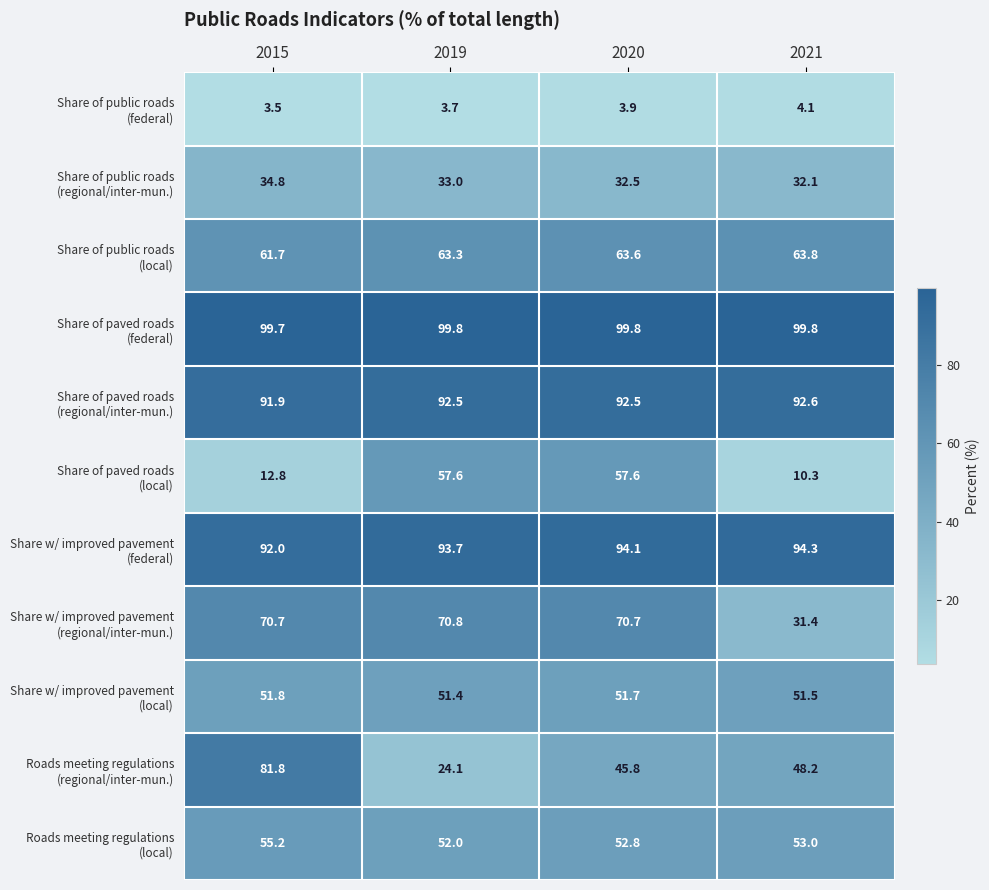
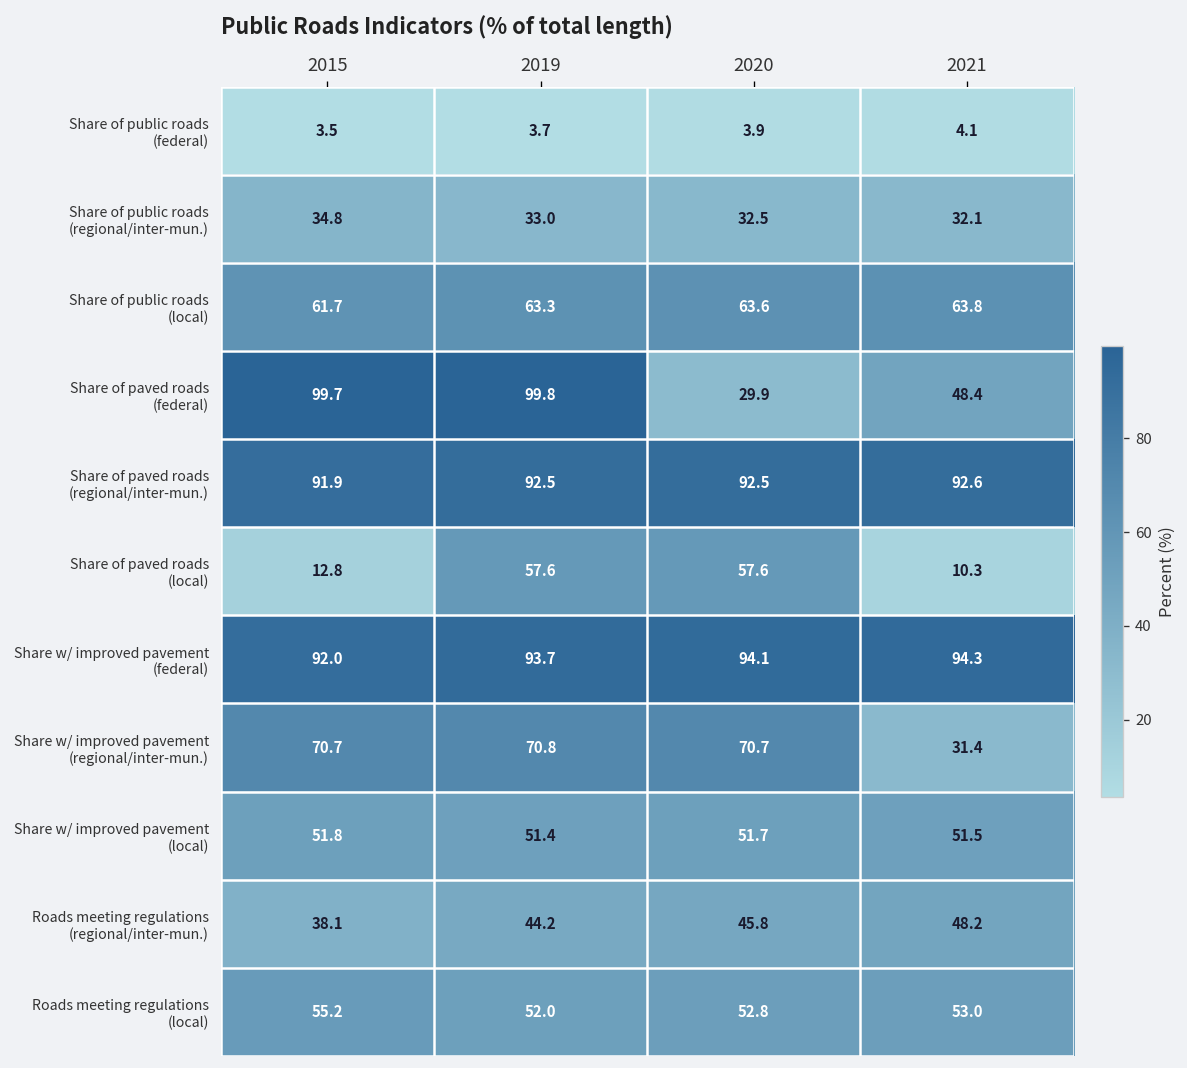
  {
    "Share of public roads (federal)": {
      "2015": 3.5,
      "2019": 3.7,
      "2020": 3.9,
      "2021": 4.1
    },
    "Share of public roads (regional/inter-mun.)": {
      "2015": 34.8,
      "2019": 33.0,
      "2020": 32.5,
      "2021": 32.1
    },
    "Share of public roads (local)": {
      "2015": 61.7,
      "2019": 63.3,
      "2020": 63.6,
      "2021": 63.8
    },
    "Share of paved roads (federal)": {
      "2015": 99.7,
      "2019": 99.8,
-     "2020": 99.8,
-     "2021": 99.8
+     "2020": 29.9,
+     "2021": 48.4
    },
    "Share of paved roads (regional/inter-mun.)": {
      "2015": 91.9,
      "2019": 92.5,
      "2020": 92.5,
      "2021": 92.6
    },
    "Share of paved roads (local)": {
      "2015": 12.8,
      "2019": 57.6,
      "2020": 57.6,
      "2021": 10.3
    },
    "Share w/ improved pavement (federal)": {
      "2015": 92.0,
      "2019": 93.7,
      "2020": 94.1,
      "2021": 94.3
    },
    "Share w/ improved pavement (regional/inter-mun.)": {
      "2015": 70.7,
      "2019": 70.8,
      "2020": 70.7,
      "2021": 31.4
    },
    "Share w/ improved pavement (local)": {
      "2015": 51.8,
      "2019": 51.4,
      "2020": 51.7,
      "2021": 51.5
    },
    "Roads meeting regulations (regional/inter-mun.)": {
-     "2015": 81.8,
-     "2019": 24.1,
+     "2015": 38.1,
+     "2019": 44.2,
      "2020": 45.8,
      "2021": 48.2
    },
    "Roads meeting regulations (local)": {
      "2015": 55.2,
      "2019": 52.0,
      "2020": 52.8,
      "2021": 53.0
    }
  }
